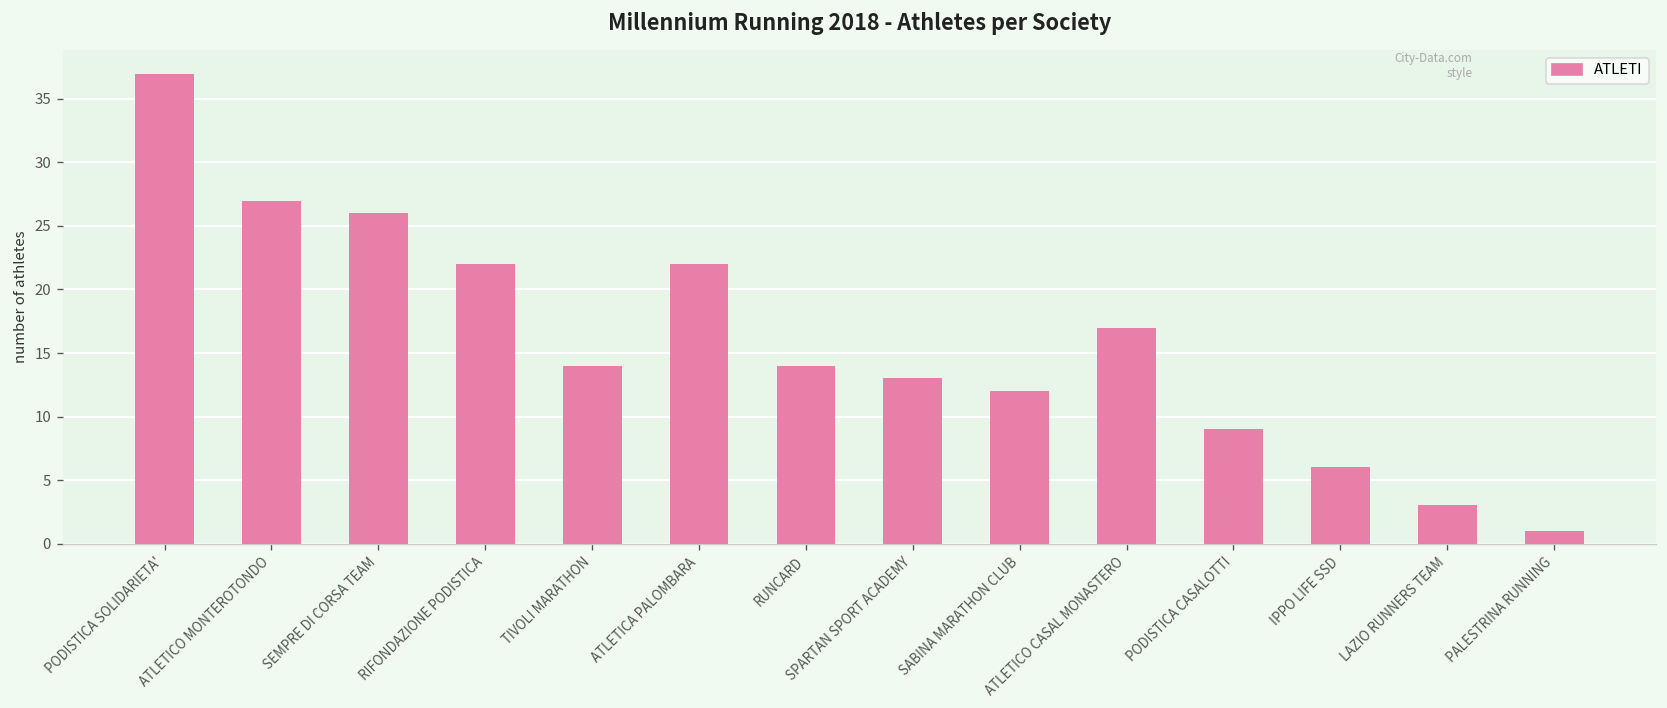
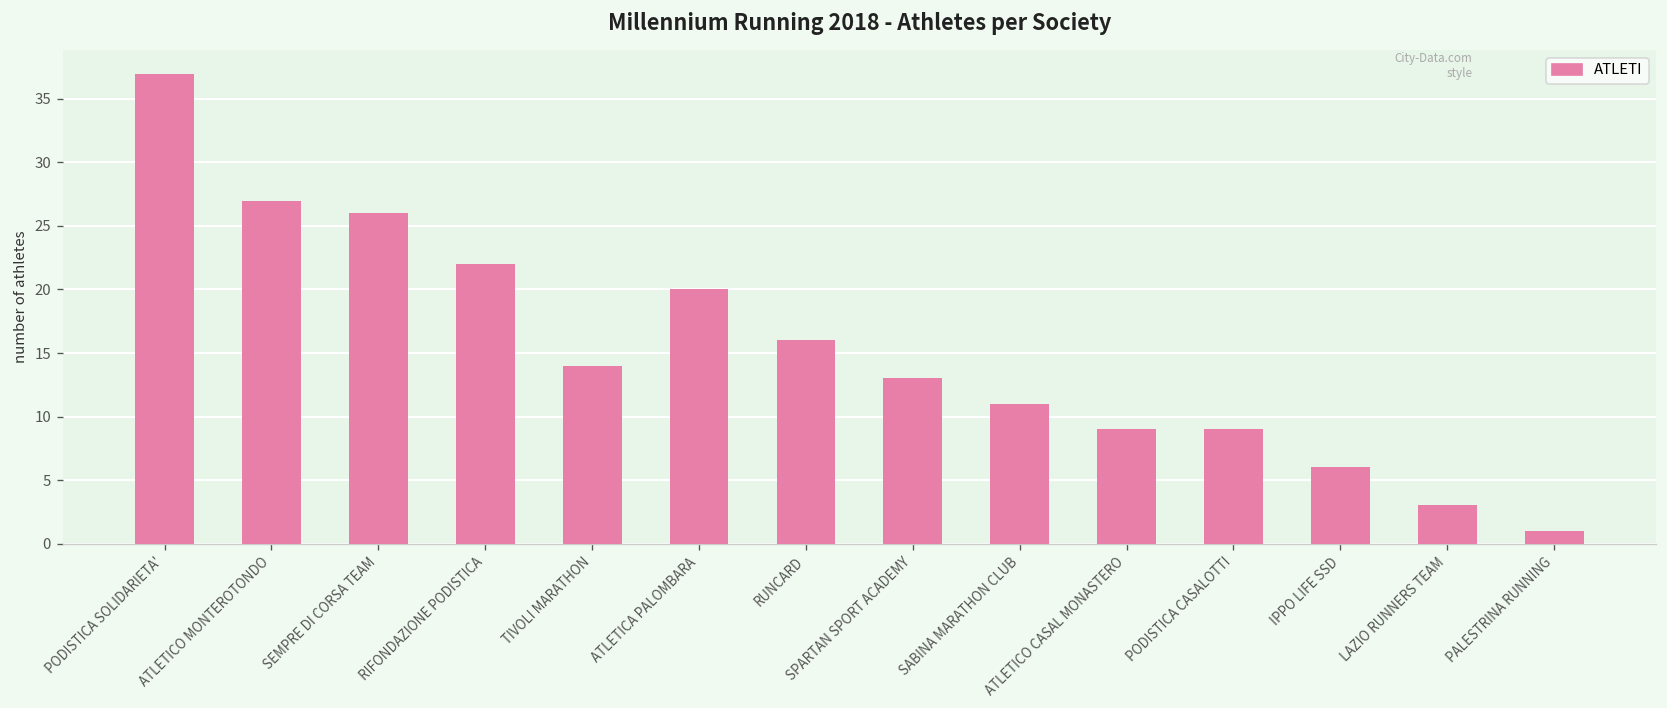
  {
    "PODISTICA SOLIDARIETA'": 37,
    "ATLETICO MONTEROTONDO": 27,
    "SEMPRE DI CORSA TEAM": 26,
    "RIFONDAZIONE PODISTICA": 22,
    "TIVOLI MARATHON": 14,
-   "ATLETICA PALOMBARA": 22,
-   "RUNCARD": 14,
+   "ATLETICA PALOMBARA": 20,
+   "RUNCARD": 16,
    "SPARTAN SPORT ACADEMY": 13,
-   "SABINA MARATHON CLUB": 12,
-   "ATLETICO CASAL MONASTERO": 17,
+   "SABINA MARATHON CLUB": 11,
+   "ATLETICO CASAL MONASTERO": 9,
    "PODISTICA CASALOTTI": 9,
    "IPPO LIFE SSD": 6,
    "LAZIO RUNNERS TEAM": 3,
    "PALESTRINA RUNNING": 1
  }
